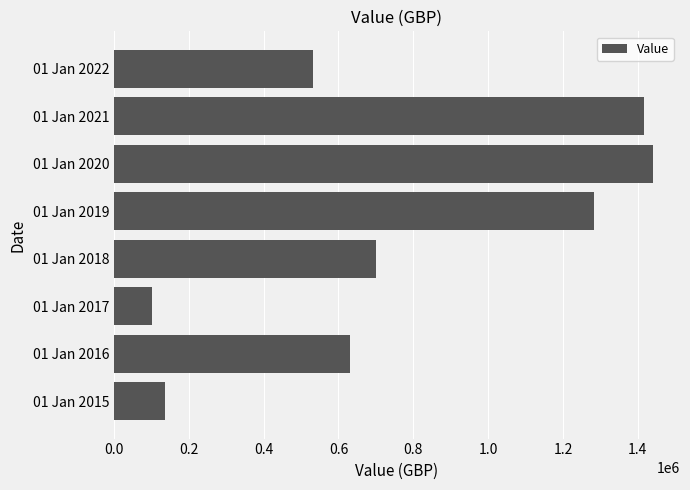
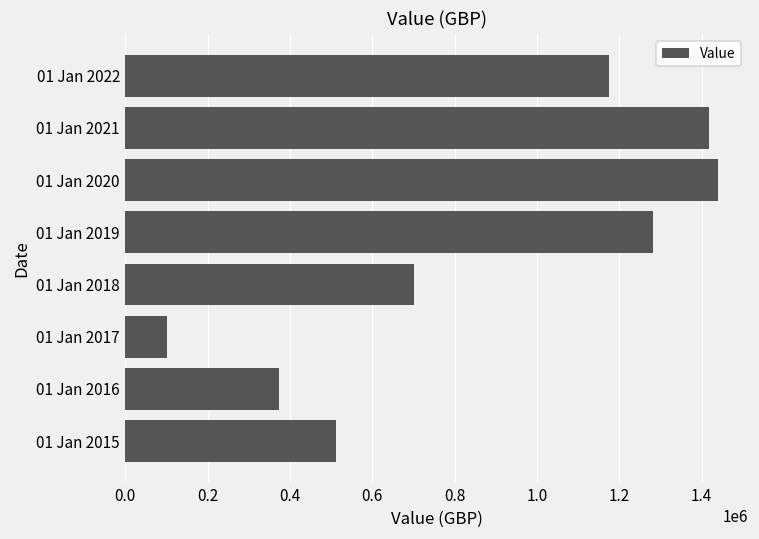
  {
-   "01 Jan 2022": 530000,
+   "01 Jan 2022": 1170000,
    "01 Jan 2021": 1420000,
    "01 Jan 2020": 1440000,
    "01 Jan 2019": 1280000,
    "01 Jan 2018": 700000,
    "01 Jan 2017": 100000,
-   "01 Jan 2016": 630000,
-   "01 Jan 2015": 140000
+   "01 Jan 2016": 370000,
+   "01 Jan 2015": 510000
  }
